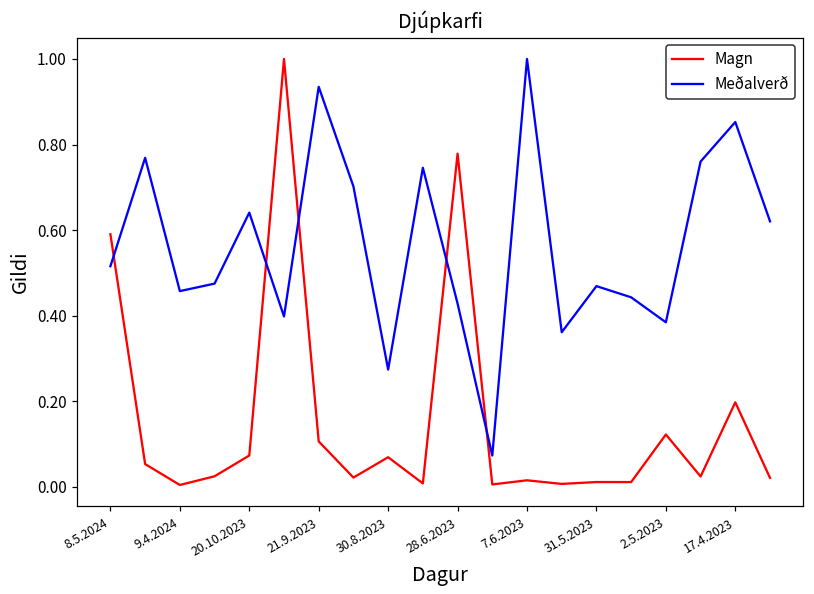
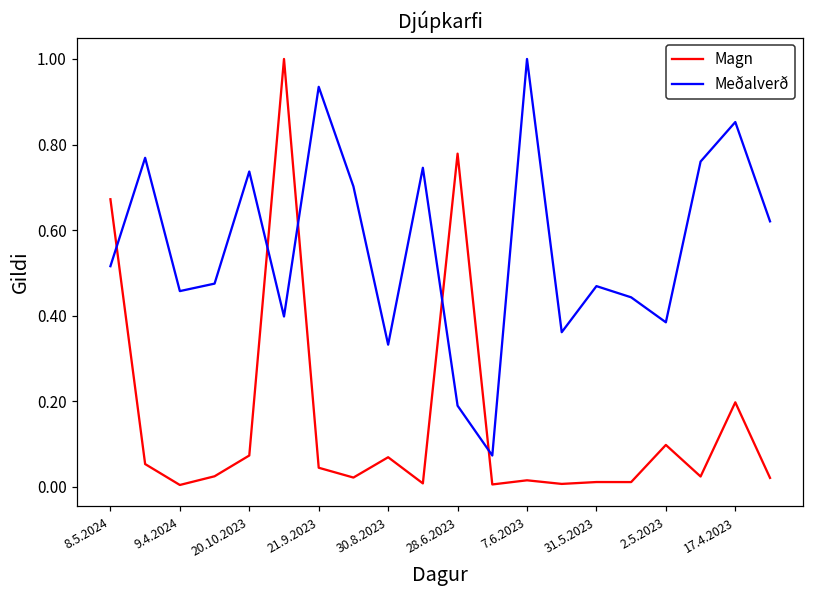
  {
    "Magn": {
-     "8.5.2024": 0.59,
+     "8.5.2024": 0.67,
      "9.4.2024": 0.00,
      "20.10.2023": 0.07,
-     "21.9.2023": 0.11,
+     "21.9.2023": 0.04,
      "30.8.2023": 0.07,
      "28.6.2023": 0.78,
      "7.6.2023": 0.01,
      "31.5.2023": 0.01,
-     "2.5.2023": 0.12,
+     "2.5.2023": 0.10,
      "17.4.2023": 0.20
    },
    "Meðalverð": {
      "8.5.2024": 0.52,
      "9.4.2024": 0.46,
-     "20.10.2023": 0.64,
+     "20.10.2023": 0.74,
      "21.9.2023": 0.93,
-     "30.8.2023": 0.27,
-     "28.6.2023": 0.43,
+     "30.8.2023": 0.33,
+     "28.6.2023": 0.19,
      "7.6.2023": 1.00,
      "31.5.2023": 0.47,
      "2.5.2023": 0.38,
      "17.4.2023": 0.85
    }
  }
